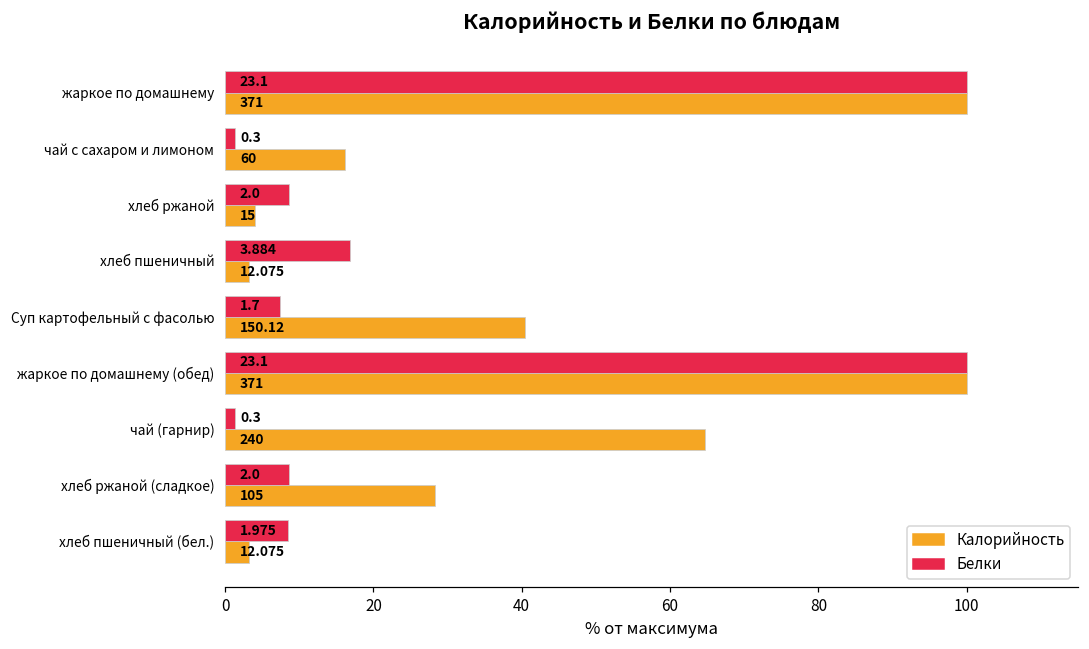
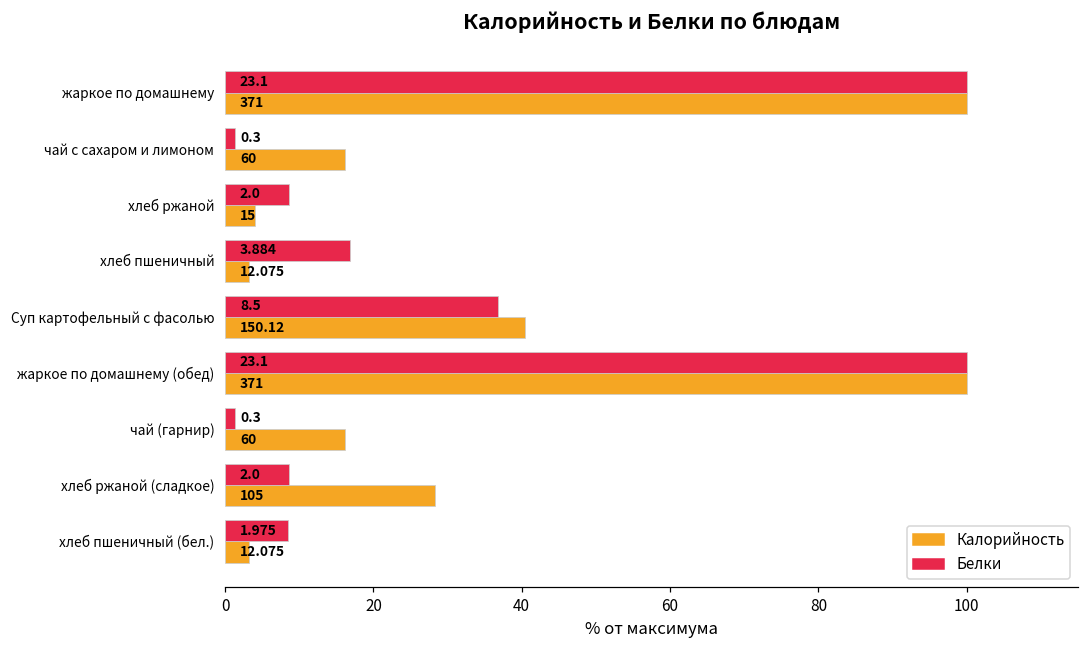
  {
    "Калорийность": {
-     "чай (гарнир)": 240
+     "чай (гарнир)": 60
    },
    "Белки": {
-     "Суп картофельный с фасолью": 1.7
+     "Суп картофельный с фасолью": 8.5
    }
  }
